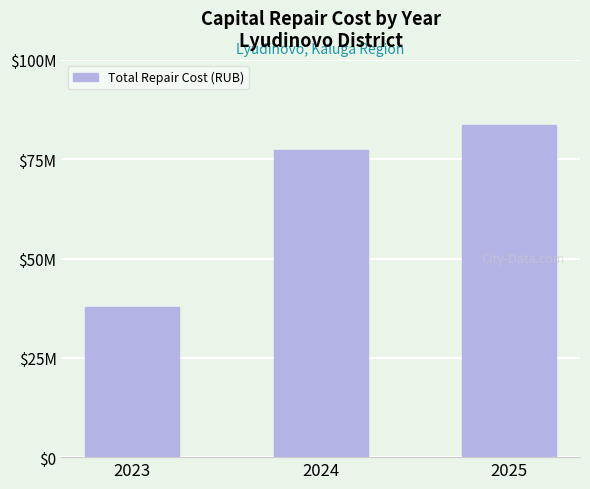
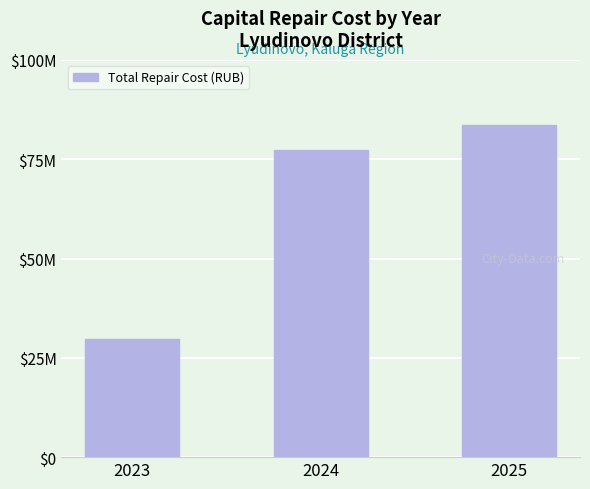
  {
-   "2023": "$38000000",
+   "2023": "$30000000",
    "2024": "$77000000",
    "2025": "$84000000"
  }
